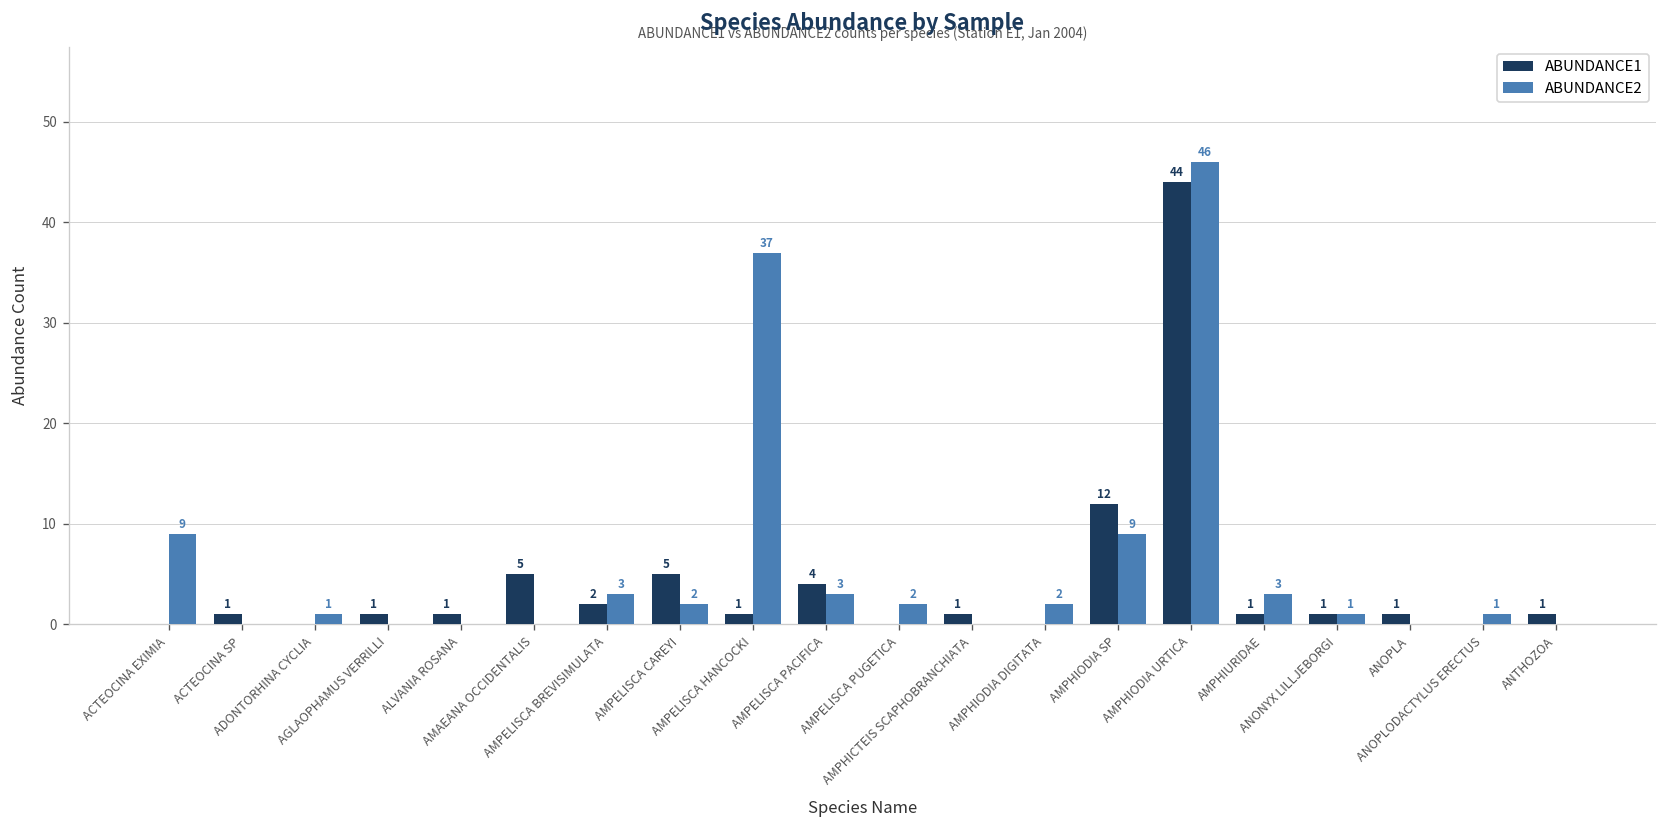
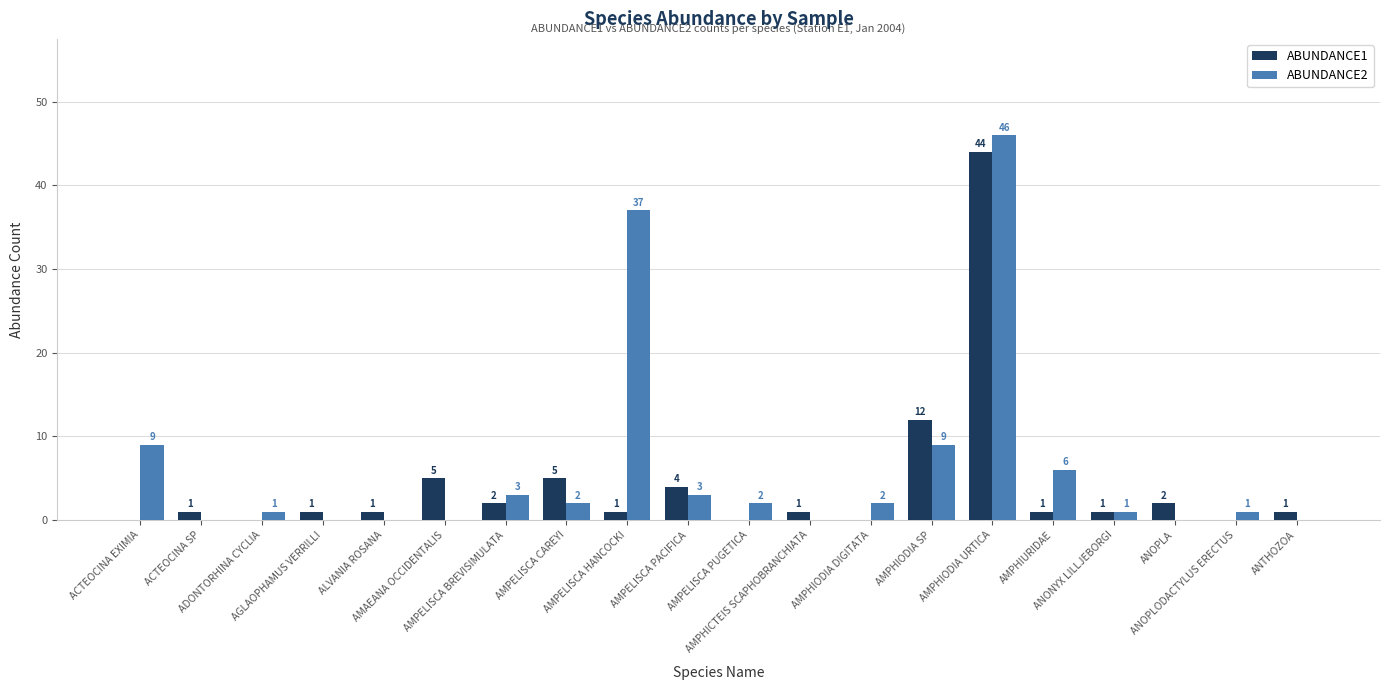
  {
    "ABUNDANCE1": {
      "ACTEOCINA SP": 1,
      "AGLAOPHAMUS VERRILLI": 1,
      "ALVANIA ROSANA": 1,
      "AMAEANA OCCIDENTALIS": 5,
      "AMPELISCA BREVISIMULATA": 2,
      "AMPELISCA CAREYI": 5,
      "AMPELISCA HANCOCKI": 1,
      "AMPELISCA PACIFICA": 4,
      "AMPHICTEIS SCAPHOBRANCHIATA": 1,
      "AMPHIODIA SP": 12,
      "AMPHIODIA URTICA": 44,
      "AMPHIURIDAE": 1,
      "ANONYX LILLJEBORGI": 1,
-     "ANOPLA": 1,
+     "ANOPLA": 2,
      "ANTHOZOA": 1
    },
    "ABUNDANCE2": {
      "ACTEOCINA EXIMIA": 9,
      "ADONTORHINA CYCLIA": 1,
      "AMPELISCA BREVISIMULATA": 3,
      "AMPELISCA CAREYI": 2,
      "AMPELISCA HANCOCKI": 37,
      "AMPELISCA PACIFICA": 3,
      "AMPELISCA PUGETICA": 2,
      "AMPHIODIA DIGITATA": 2,
      "AMPHIODIA SP": 9,
      "AMPHIODIA URTICA": 46,
-     "AMPHIURIDAE": 3,
+     "AMPHIURIDAE": 6,
      "ANONYX LILLJEBORGI": 1,
      "ANOPLODACTYLUS ERECTUS": 1
    }
  }
